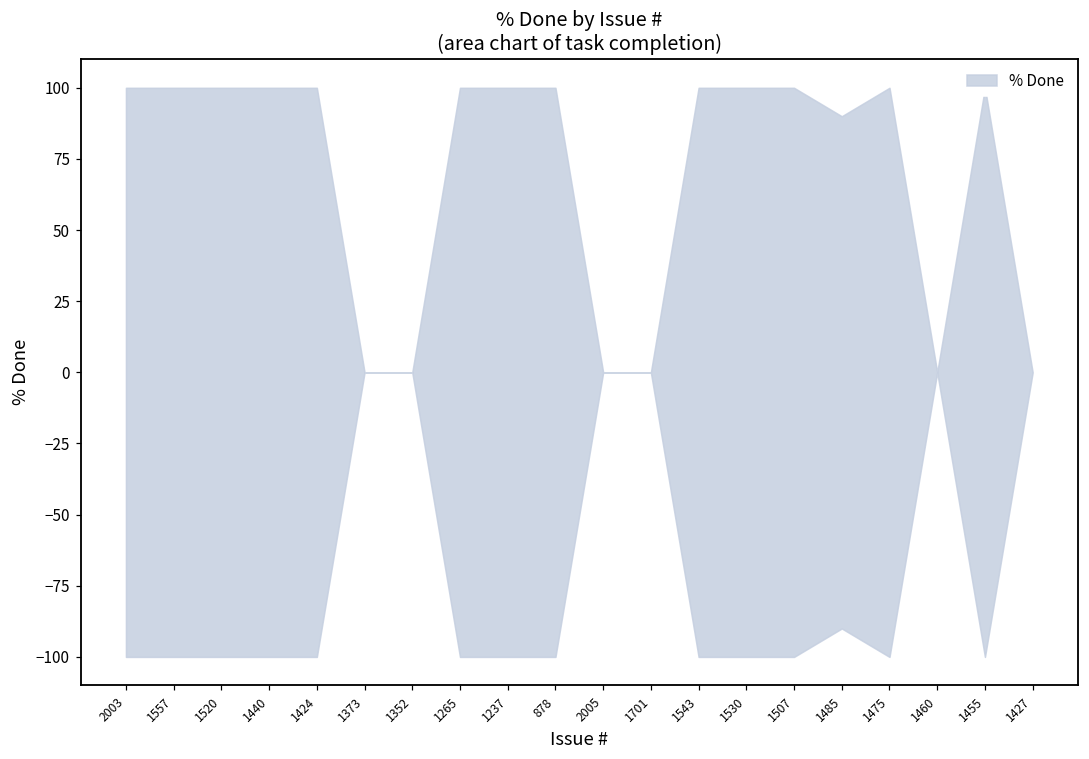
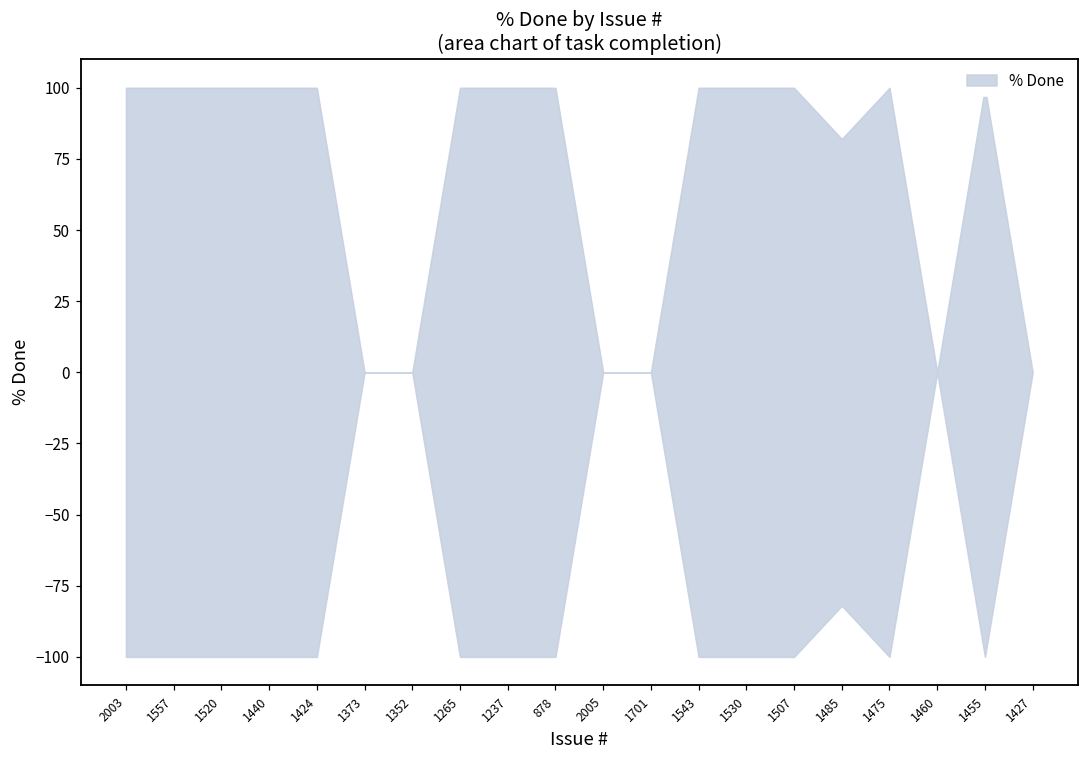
  {
-   "1485": 90
+   "1485": 82
  }
